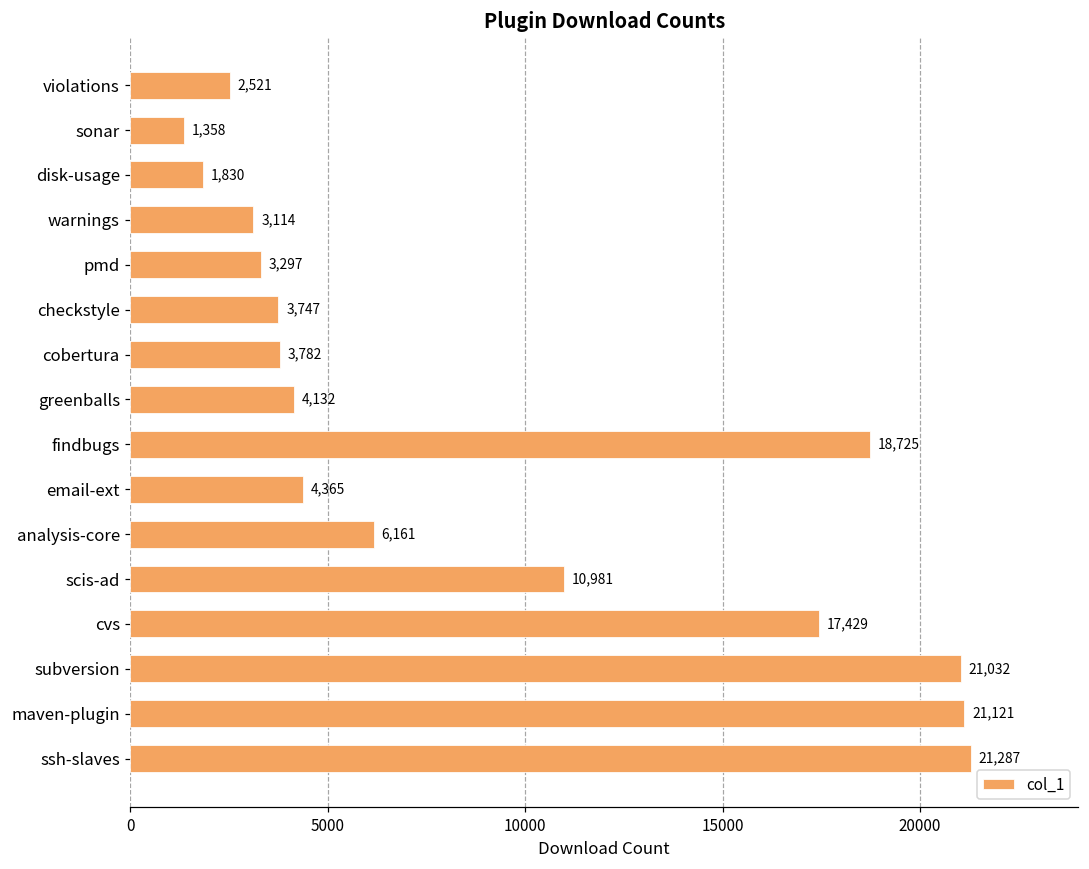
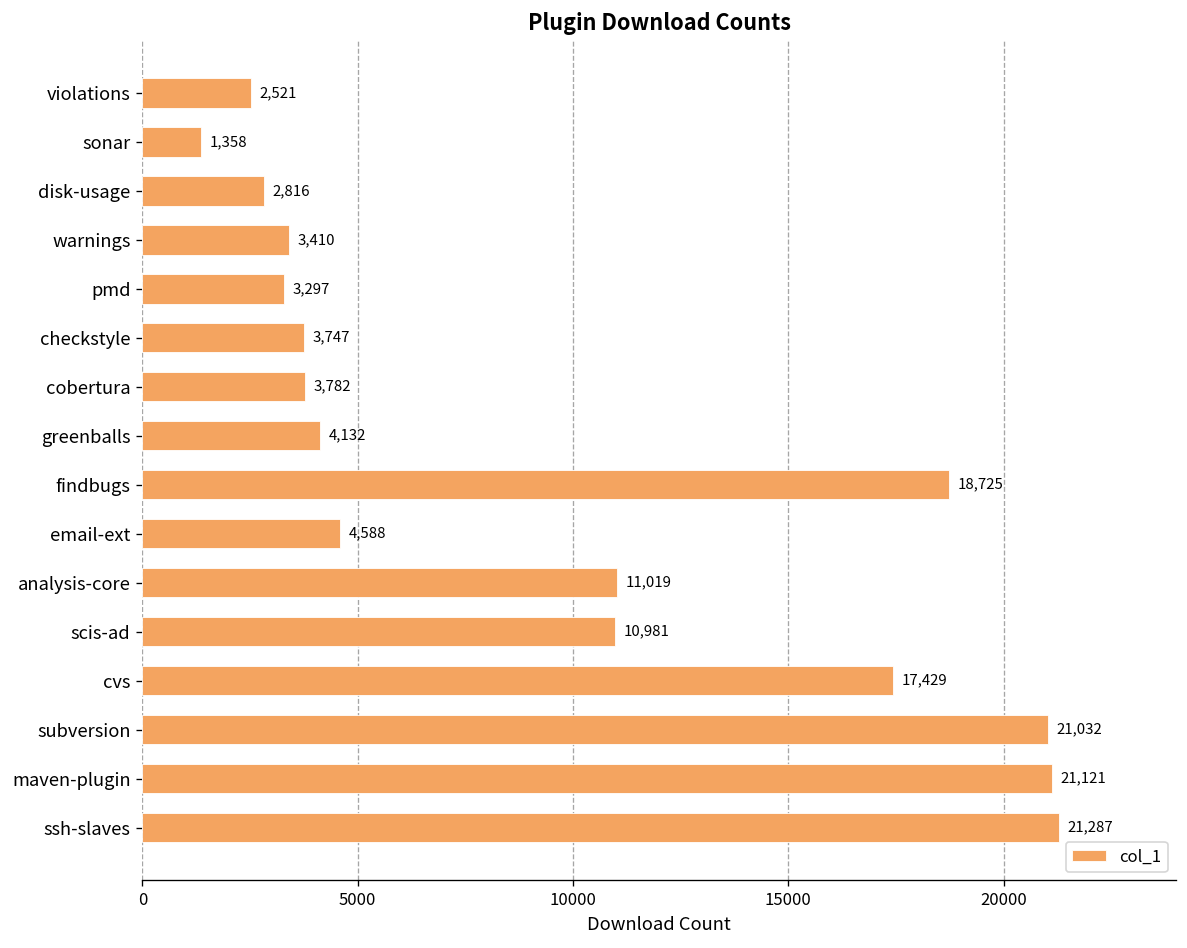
  {
    "violations": "2,521",
    "sonar": "1,358",
-   "disk-usage": "1,830",
-   "warnings": "3,114",
+   "disk-usage": "2,816",
+   "warnings": "3,410",
    "pmd": "3,297",
    "checkstyle": "3,747",
    "cobertura": "3,782",
    "greenballs": "4,132",
    "findbugs": "18,725",
-   "email-ext": "4,365",
-   "analysis-core": "6,161",
+   "email-ext": "4,588",
+   "analysis-core": "11,019",
    "scis-ad": "10,981",
    "cvs": "17,429",
    "subversion": "21,032",
    "maven-plugin": "21,121",
    "ssh-slaves": "21,287"
  }
